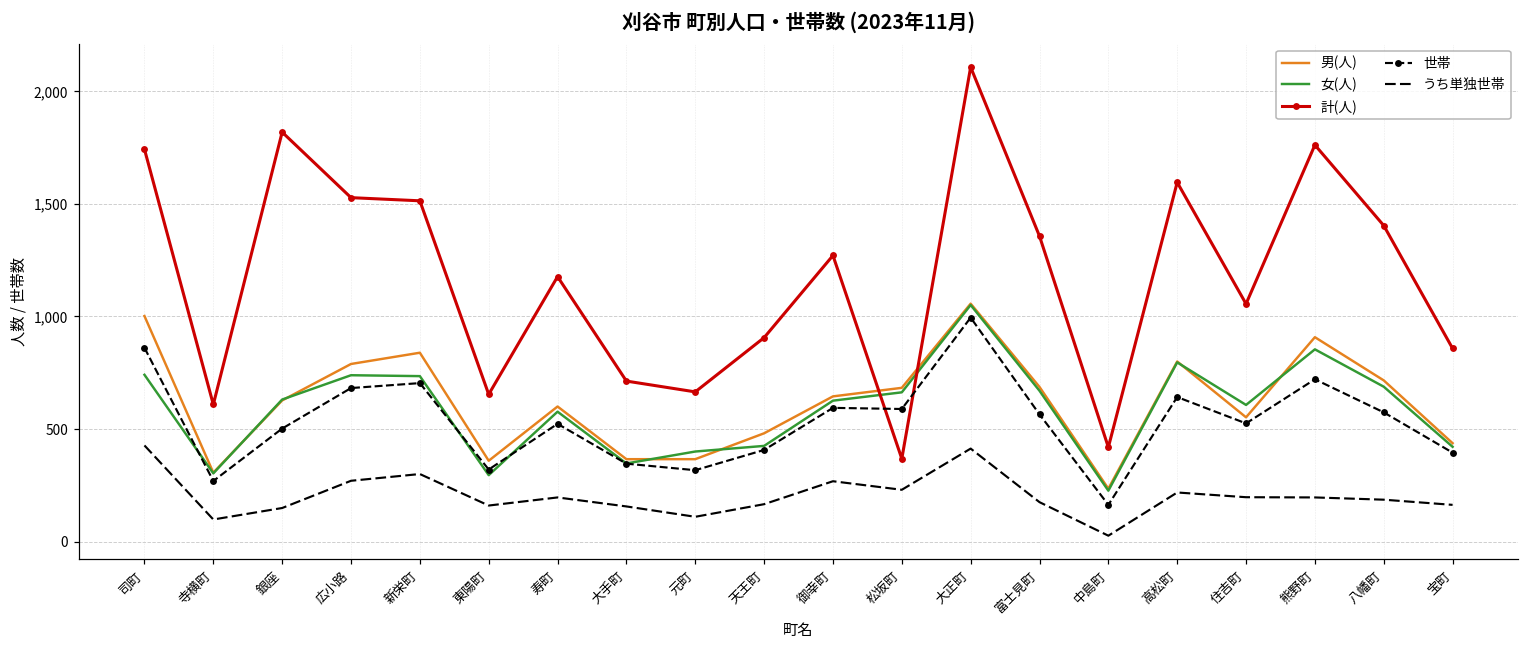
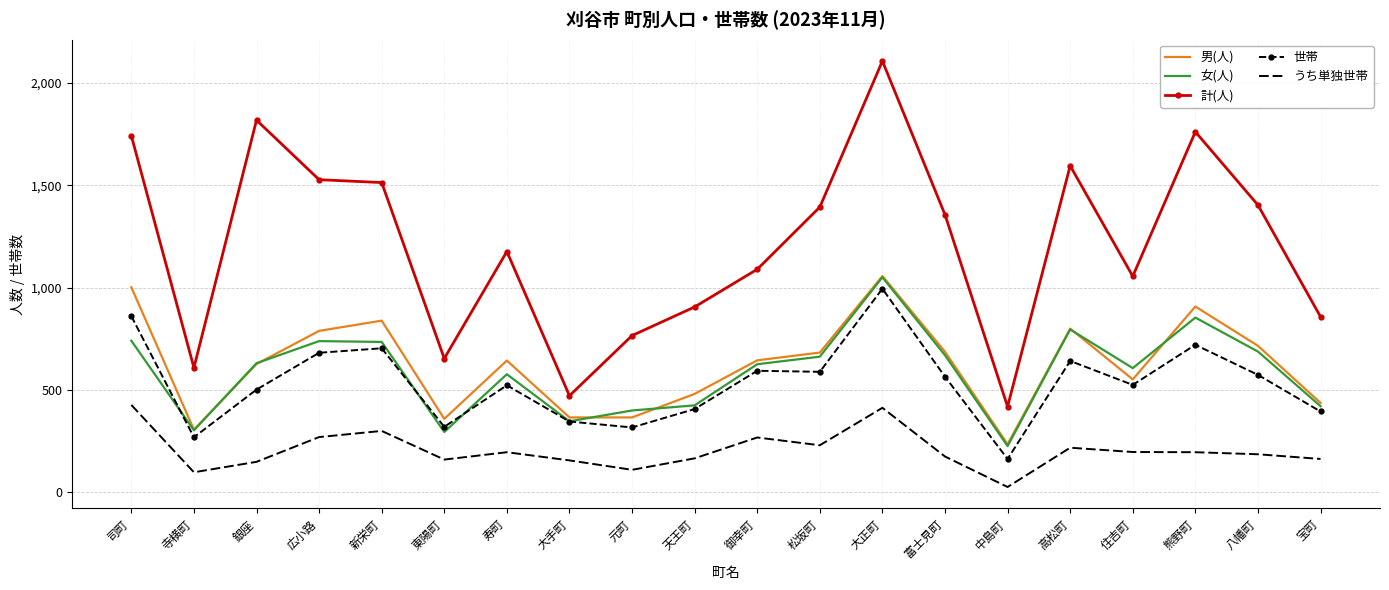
  {
    "男(人)": {
      "司町": "1,000",
      "広小路": "790",
      "新栄町": "840",
      "東陽町": "360",
-     "寿町": "600",
+     "寿町": "640",
      "大手町": "370",
      "元町": "370",
      "天王町": "480",
      "御幸町": "650",
      "松坂町": "680",
      "富士見町": "690",
      "住吉町": "550",
      "熊野町": "910",
      "八幡町": "720",
      "宝町": "440"
    },
    "女(人)": {
      "司町": "740",
      "広小路": "740",
      "新栄町": "740",
      "東陽町": "300",
      "寿町": "580",
      "元町": "400",
      "天王町": "430",
      "御幸町": "630",
      "松坂町": "660",
      "富士見町": "670",
      "住吉町": "610",
      "熊野町": "850",
      "八幡町": "690",
      "宝町": "420"
    },
    "計(人)": {
      "司町": "1,740",
      "寺横町": "610",
      "銀座": "1,820",
      "広小路": "1,530",
      "新栄町": "1,510",
      "東陽町": "650",
      "寿町": "1,180",
-     "大手町": "710",
-     "元町": "670",
+     "大手町": "470",
+     "元町": "770",
      "天王町": "910",
-     "御幸町": "1,270",
-     "松坂町": "370",
+     "御幸町": "1,090",
+     "松坂町": "1,390",
      "大正町": "2,110",
      "富士見町": "1,360",
      "中島町": "420",
      "高松町": "1,600",
      "住吉町": "1,060",
      "熊野町": "1,760",
      "八幡町": "1,400",
      "宝町": "860"
    }
  }
